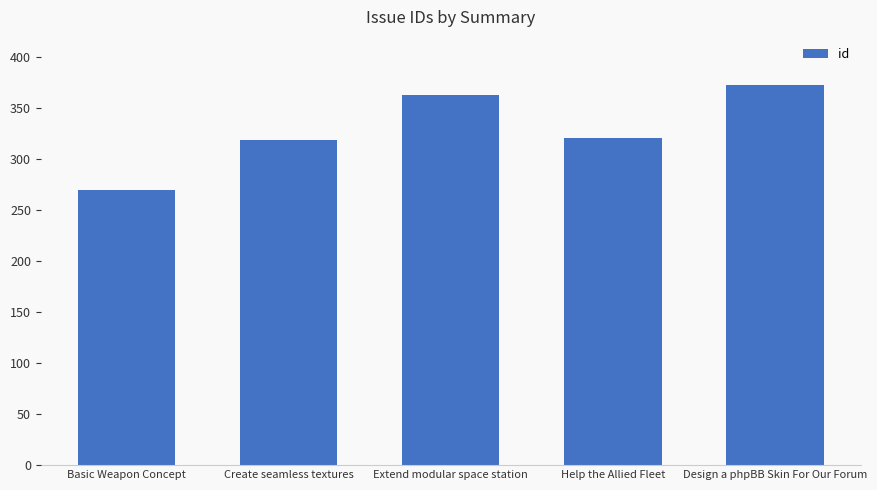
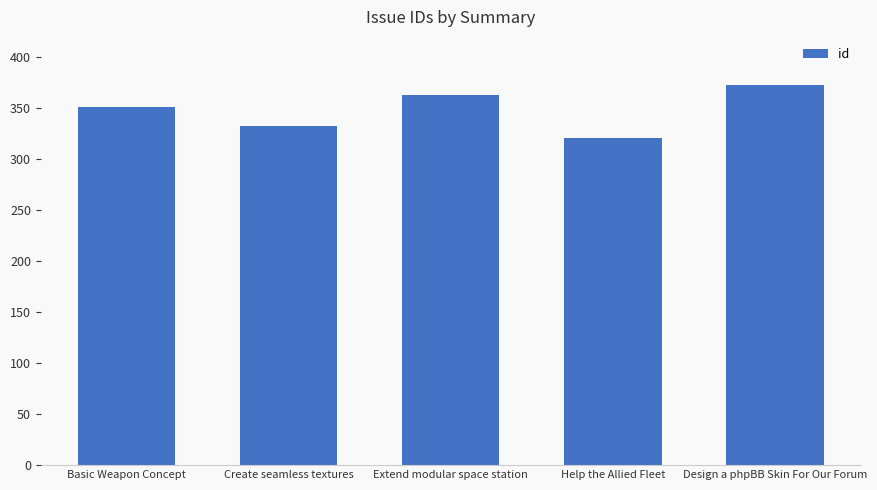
  {
-   "Basic Weapon Concept": 270,
-   "Create seamless textures": 319,
+   "Basic Weapon Concept": 351,
+   "Create seamless textures": 333,
    "Extend modular space station": 363,
    "Help the Allied Fleet": 321,
    "Design a phpBB Skin For Our Forum": 373
  }
